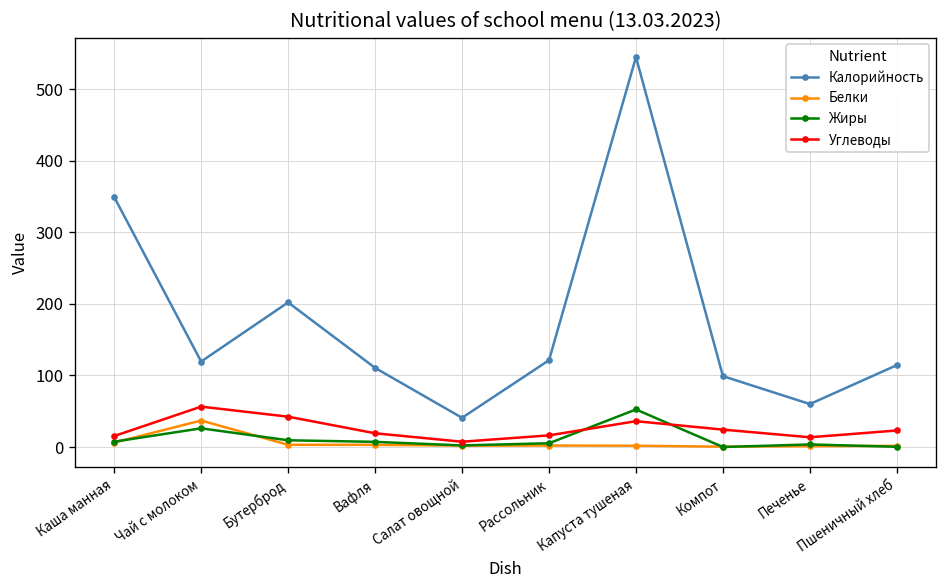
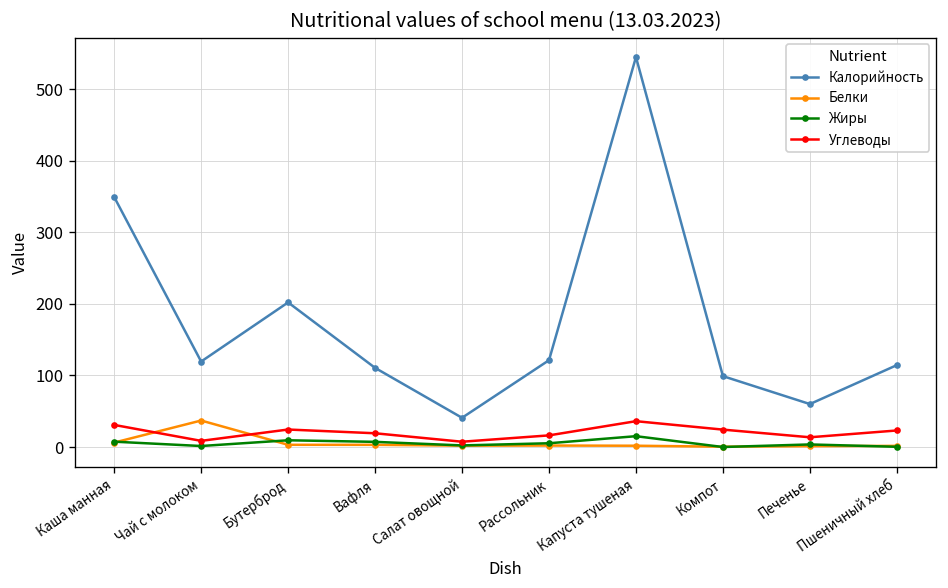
  {
    "Калорийность": {
      "Каша манная": 350,
      "Чай с молоком": 120,
      "Бутерброд": 200,
      "Вафля": 110,
      "Салат овощной": 40,
      "Рассольник": 120,
      "Капуста тушеная": 540,
      "Компот": 100,
      "Печенье": 60,
      "Пшеничный хлеб": 110
    },
    "Белки": {
      "Чай с молоком": 40,
      "Бутерброд": 0,
      "Капуста тушеная": 0
    },
    "Жиры": {
-     "Чай с молоком": 30,
+     "Чай с молоком": 0,
      "Бутерброд": 10,
-     "Капуста тушеная": 50
+     "Капуста тушеная": 20
    },
    "Углеводы": {
-     "Каша манная": 20,
-     "Чай с молоком": 60,
-     "Бутерброд": 40,
+     "Каша манная": 30,
+     "Чай с молоком": 10,
+     "Бутерброд": 20,
      "Вафля": 20,
      "Салат овощной": 10,
      "Рассольник": 20,
      "Капуста тушеная": 40,
      "Компот": 20,
      "Печенье": 10,
      "Пшеничный хлеб": 20
    }
  }
